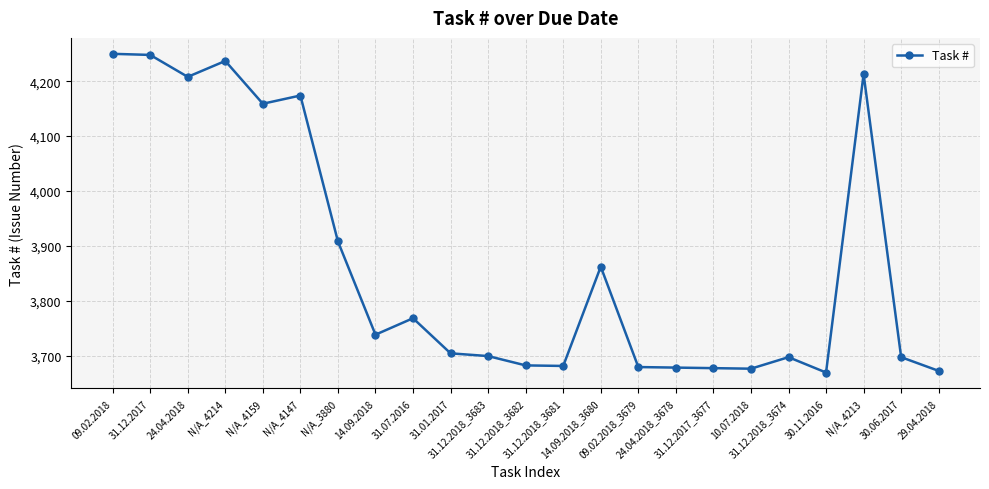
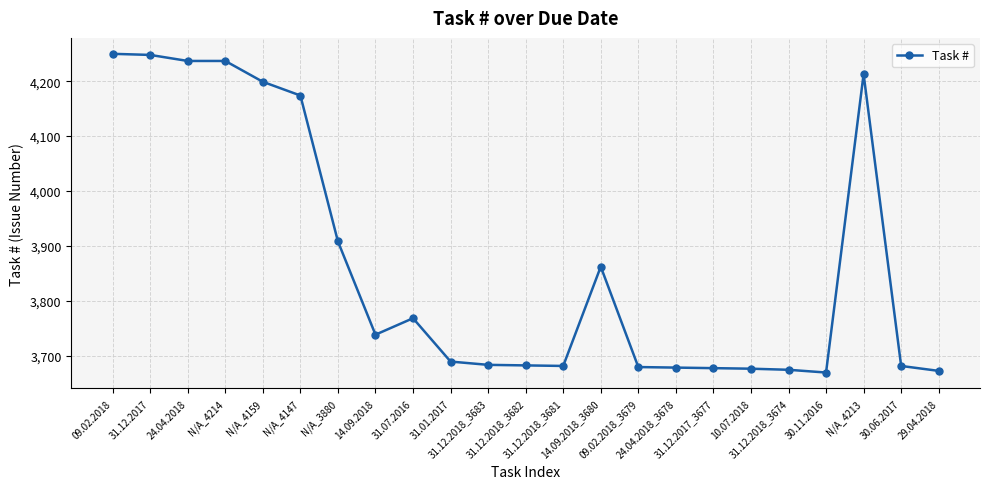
  {
    "09.02.2018": "4,250",
    "31.12.2017": "4,250",
-   "24.04.2018": "4,210",
+   "24.04.2018": "4,240",
    "N/A_4214": "4,240",
-   "N/A_4159": "4,160",
+   "N/A_4159": "4,200",
    "N/A_4147": "4,170",
    "N/A_3880": "3,910",
    "14.09.2018": "3,740",
    "31.07.2016": "3,770",
-   "31.01.2017": "3,700",
-   "31.12.2018_3683": "3,700",
+   "31.01.2017": "3,690",
+   "31.12.2018_3683": "3,680",
    "31.12.2018_3682": "3,680",
    "31.12.2018_3681": "3,680",
    "14.09.2018_3680": "3,860",
    "09.02.2018_3679": "3,680",
    "24.04.2018_3678": "3,680",
    "31.12.2017_3677": "3,680",
    "10.07.2018": "3,680",
-   "31.12.2018_3674": "3,700",
+   "31.12.2018_3674": "3,670",
    "30.11.2016": "3,670",
    "N/A_4213": "4,210",
-   "30.06.2017": "3,700",
+   "30.06.2017": "3,680",
    "29.04.2018": "3,670"
  }
